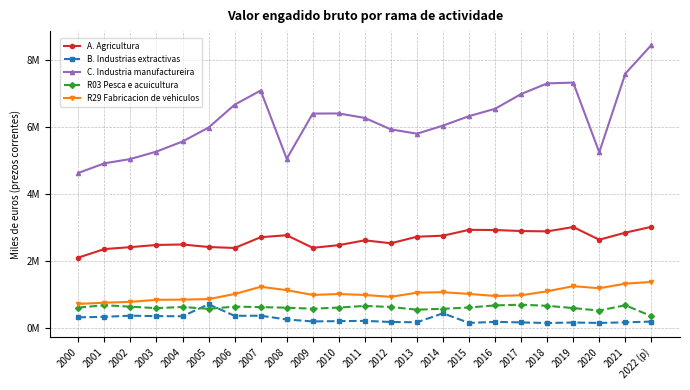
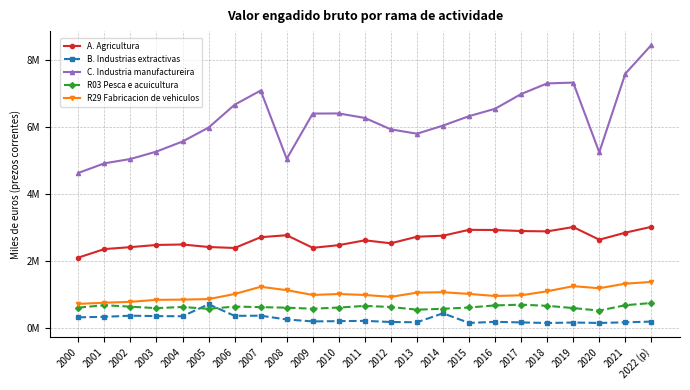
  {
    "A. Agricultura": {
      "2000": 2100000,
      "2001": 2400000,
      "2002": 2400000,
      "2003": 2500000,
      "2004": 2500000,
      "2005": 2400000,
      "2006": 2400000,
      "2007": 2700000,
      "2008": 2800000,
      "2009": 2400000,
      "2010": 2500000,
      "2011": 2600000,
      "2012": 2500000,
      "2013": 2700000,
      "2014": 2800000,
      "2015": 2900000,
      "2016": 2900000,
      "2017": 2900000,
      "2018": 2900000,
      "2019": 3000000,
      "2020": 2600000,
      "2021": 2800000,
      "2022 (p)": 3000000
    },
    "B. Industrias extractivas": {
      "2000": 300000,
      "2001": 300000,
      "2002": 400000,
      "2003": 300000,
      "2004": 300000,
      "2005": 700000,
      "2006": 400000,
      "2007": 400000,
      "2008": 200000,
      "2009": 200000,
      "2010": 200000,
      "2011": 200000,
      "2012": 200000,
      "2013": 200000,
      "2014": 400000,
      "2015": 100000,
      "2016": 200000,
      "2017": 200000,
      "2018": 100000,
      "2019": 200000,
      "2020": 100000,
      "2021": 200000,
      "2022 (p)": 200000
    },
    "C. Industria manufactureira": {
      "2000": 4600000,
      "2001": 4900000,
      "2002": 5000000,
      "2003": 5300000,
      "2004": 5600000,
      "2005": 6000000,
      "2006": 6700000,
      "2007": 7100000,
      "2008": 5000000,
      "2009": 6400000,
      "2010": 6400000,
      "2011": 6300000,
      "2012": 5900000,
      "2013": 5800000,
      "2014": 6000000,
      "2015": 6300000,
      "2016": 6500000,
      "2017": 7000000,
      "2018": 7300000,
      "2019": 7300000,
      "2020": 5200000,
      "2021": 7600000,
      "2022 (p)": 8500000
    },
    "R03 Pesca e acuicultura": {
      "2000": 600000,
      "2002": 600000,
      "2003": 600000,
      "2004": 600000,
      "2005": 600000,
      "2006": 600000,
      "2007": 600000,
      "2008": 600000,
      "2009": 600000,
      "2010": 600000,
      "2011": 700000,
      "2012": 600000,
      "2013": 500000,
      "2014": 600000,
      "2015": 600000,
      "2016": 700000,
      "2017": 700000,
      "2018": 700000,
      "2019": 600000,
      "2020": 500000,
      "2021": 700000,
-     "2022 (p)": 300000
+     "2022 (p)": 700000
    },
    "R29 Fabricacion de vehiculos": {
      "2000": 700000,
      "2002": 800000,
      "2003": 800000,
      "2004": 800000,
      "2005": 900000,
      "2006": 1000000,
      "2007": 1200000,
      "2008": 1100000,
      "2009": 1000000,
      "2010": 1000000,
      "2011": 1000000,
      "2012": 900000,
      "2013": 1000000,
      "2014": 1100000,
      "2015": 1000000,
      "2016": 900000,
      "2017": 1000000,
      "2018": 1100000,
      "2019": 1200000,
      "2020": 1200000,
      "2021": 1300000,
      "2022 (p)": 1400000
    }
  }
